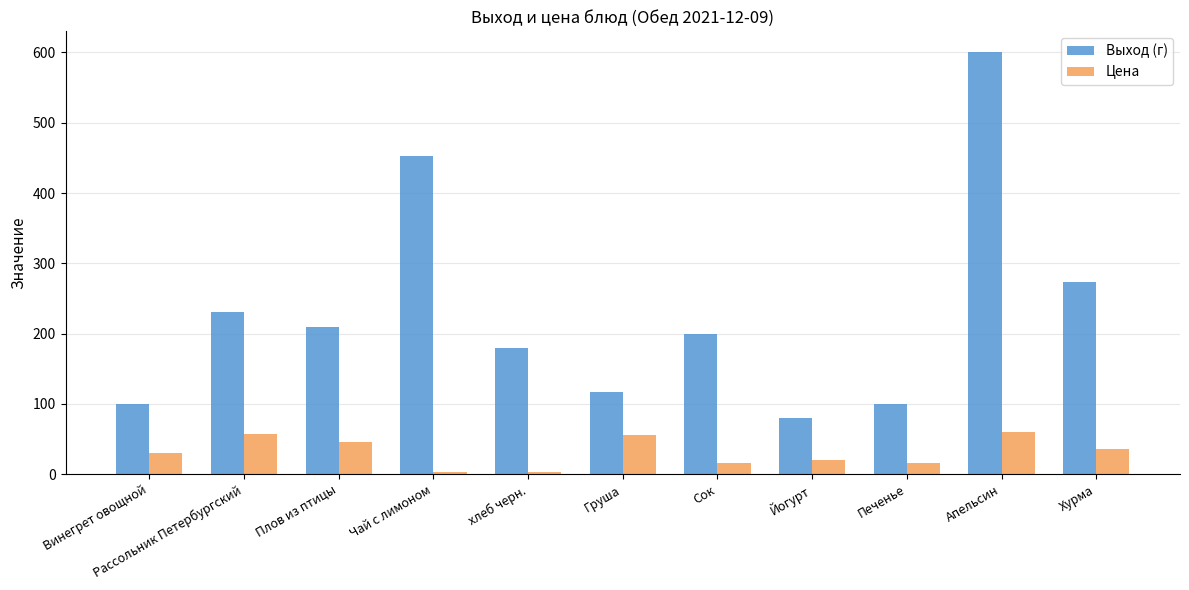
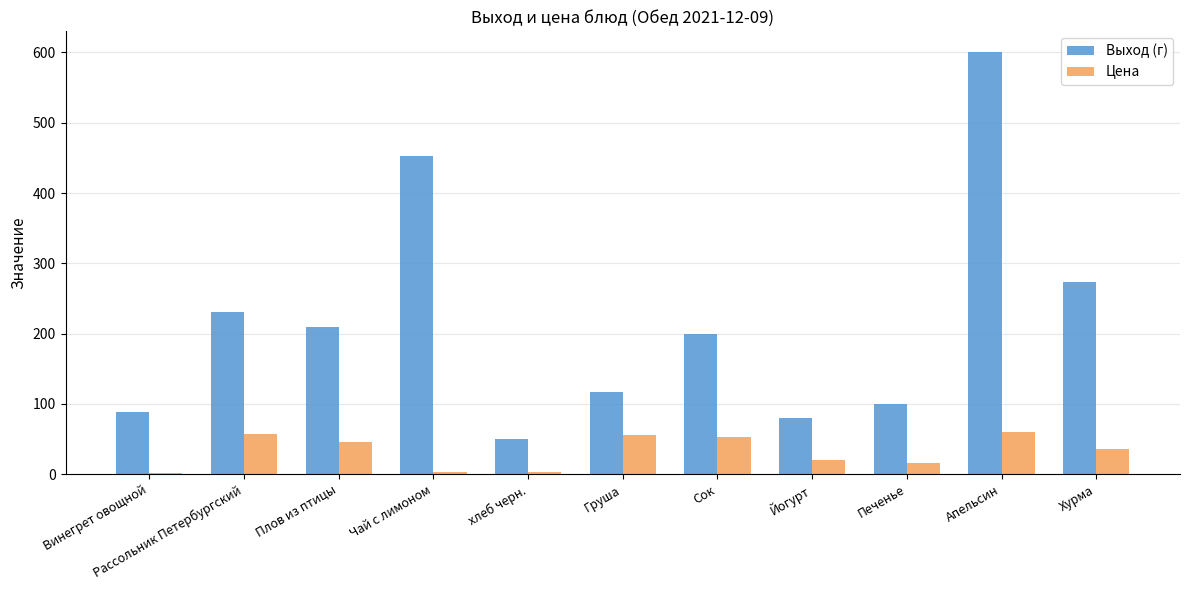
  {
    "Выход (г)": {
-     "Винегрет овощной": 100,
+     "Винегрет овощной": 90,
      "Рассольник Петербургский": 230,
      "Плов из птицы": 210,
      "Чай с лимоном": 450,
-     "хлеб черн.": 180,
+     "хлеб черн.": 50,
      "Груша": 120,
      "Сок": 200,
      "Йогурт": 80,
      "Печенье": 100,
      "Апельсин": 600,
      "Хурма": 270
    },
    "Цена": {
-     "Винегрет овощной": 30,
+     "Винегрет овощной": 0,
      "Рассольник Петербургский": 60,
      "Плов из птицы": 50,
      "Груша": 60,
-     "Сок": 20,
+     "Сок": 50,
      "Йогурт": 20,
      "Печенье": 20,
      "Апельсин": 60,
      "Хурма": 40
    }
  }
